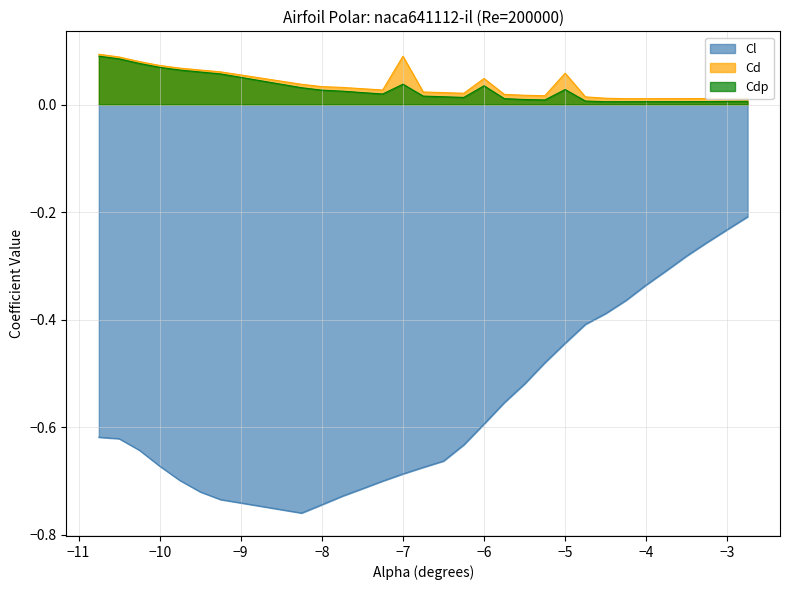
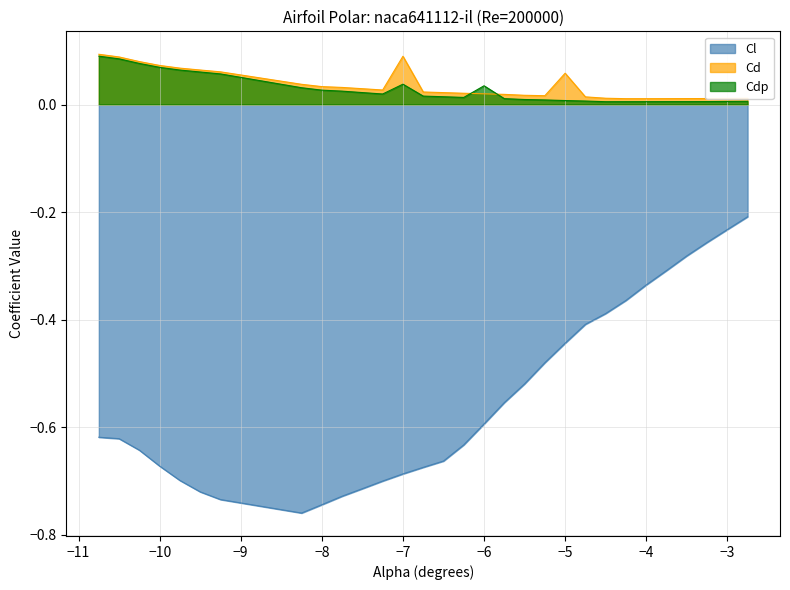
  {
    "Cd": {
      "−8": 0.03,
      "−7": 0.09,
-     "−6": 0.05,
+     "−6": 0.02,
      "−5": 0.06,
      "−4": 0.01
    },
    "Cdp": {
      "−8": 0.03,
      "−7": 0.04,
      "−6": 0.03,
-     "−5": 0.03,
+     "−5": 0.01,
      "−4": 0.01,
      "−3": 0.01
    }
  }
